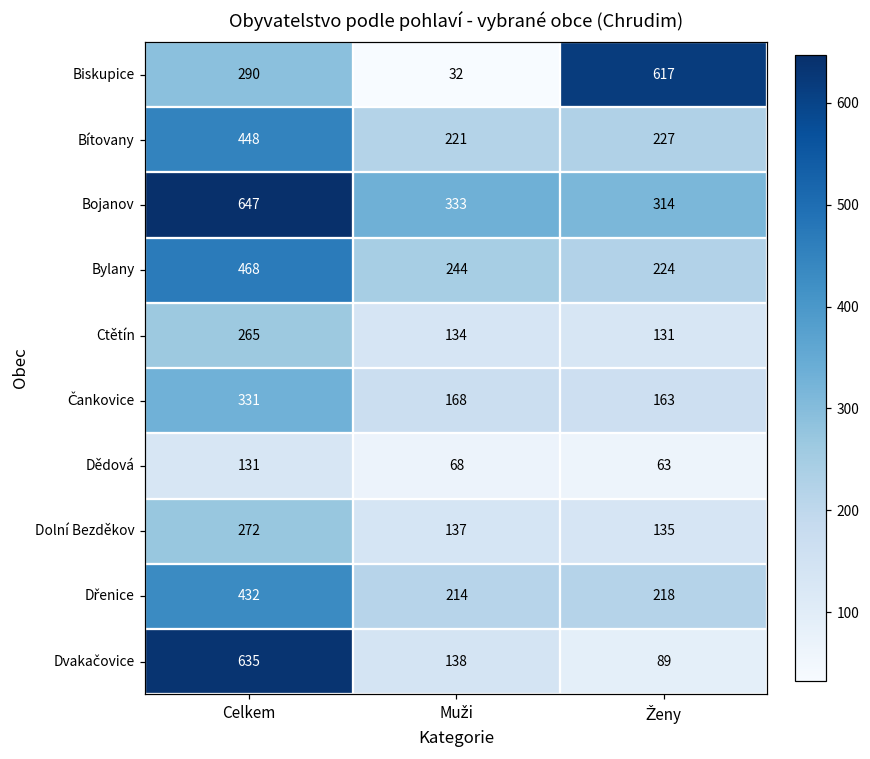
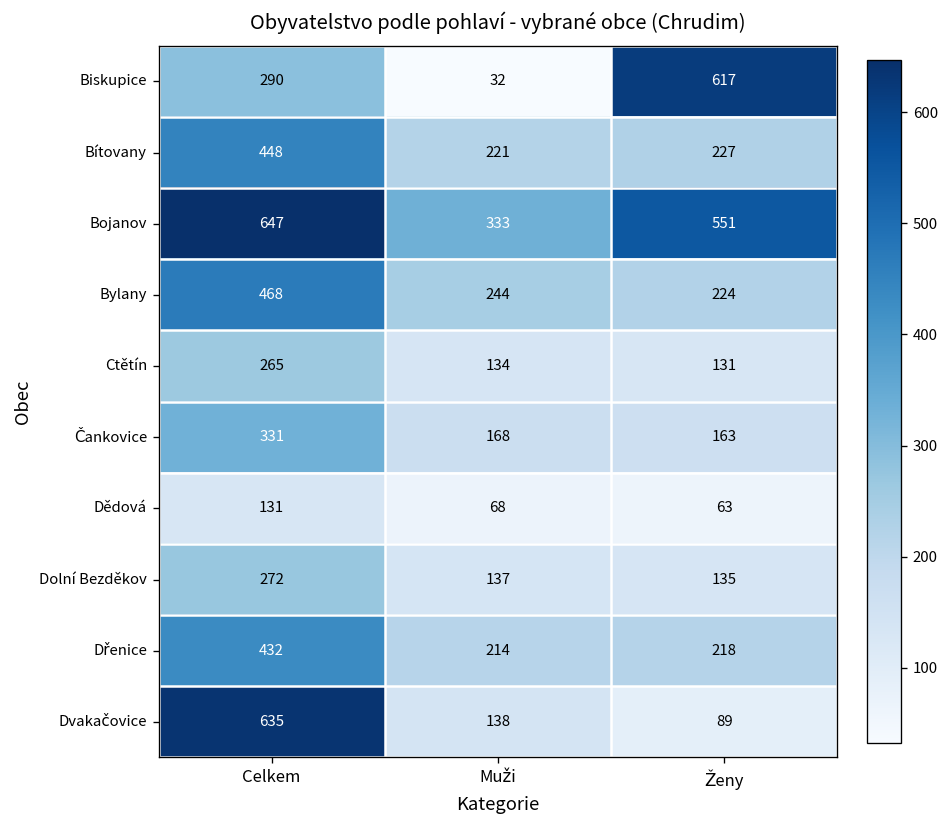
  {
    "Biskupice": {
      "Celkem": 290,
      "Muži": 32,
      "Ženy": 617
    },
    "Bítovany": {
      "Celkem": 448,
      "Muži": 221,
      "Ženy": 227
    },
    "Bojanov": {
      "Celkem": 647,
      "Muži": 333,
-     "Ženy": 314
+     "Ženy": 551
    },
    "Bylany": {
      "Celkem": 468,
      "Muži": 244,
      "Ženy": 224
    },
    "Ctětín": {
      "Celkem": 265,
      "Muži": 134,
      "Ženy": 131
    },
    "Čankovice": {
      "Celkem": 331,
      "Muži": 168,
      "Ženy": 163
    },
    "Dědová": {
      "Celkem": 131,
      "Muži": 68,
      "Ženy": 63
    },
    "Dolní Bezděkov": {
      "Celkem": 272,
      "Muži": 137,
      "Ženy": 135
    },
    "Dřenice": {
      "Celkem": 432,
      "Muži": 214,
      "Ženy": 218
    },
    "Dvakačovice": {
      "Celkem": 635,
      "Muži": 138,
      "Ženy": 89
    }
  }
